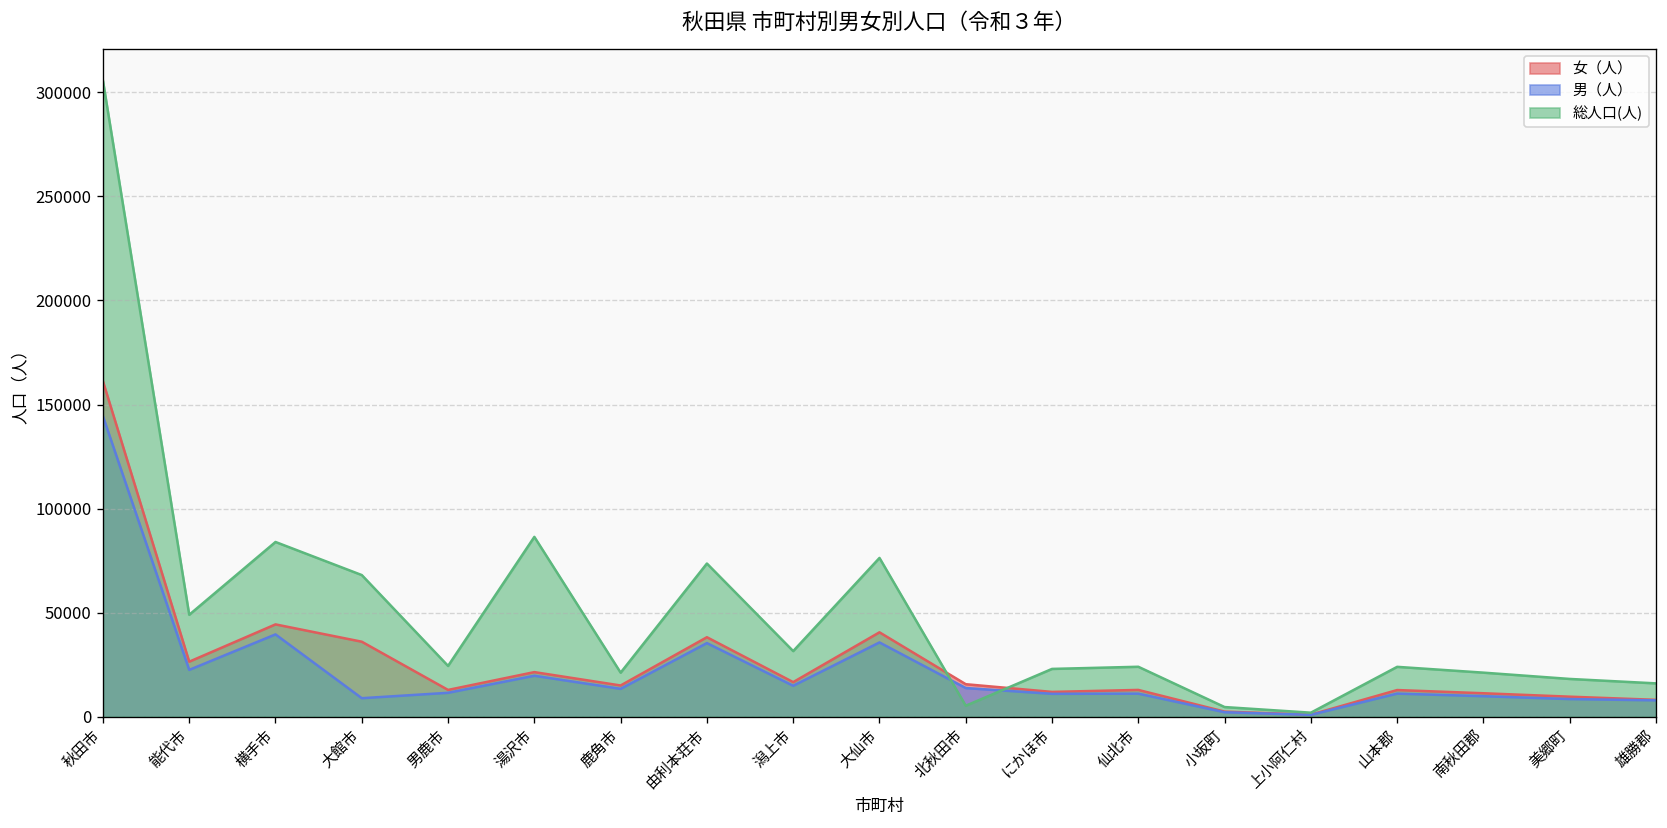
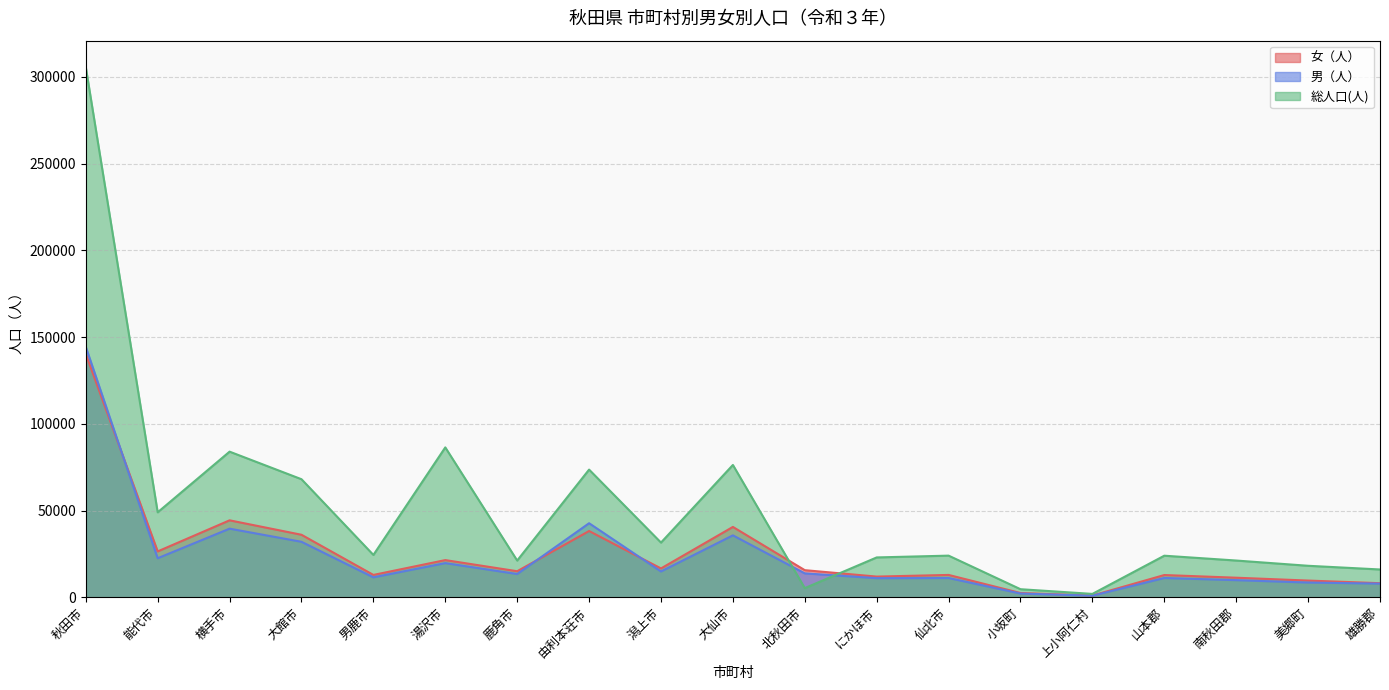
  {
    "女（人）": {
-     "秋田市": 161000,
+     "秋田市": 140000,
      "能代市": 26000,
      "横手市": 44000,
      "大館市": 36000,
      "湯沢市": 21000,
      "鹿角市": 15000,
      "由利本荘市": 38000,
      "潟上市": 17000,
      "大仙市": 41000,
      "北秋田市": 16000,
      "仙北市": 13000,
      "山本郡": 13000
    },
    "男（人）": {
      "秋田市": 144000,
      "能代市": 23000,
      "横手市": 40000,
-     "大館市": 9000,
+     "大館市": 32000,
      "湯沢市": 20000,
      "鹿角市": 13000,
-     "由利本荘市": 35000,
+     "由利本荘市": 43000,
      "潟上市": 15000,
      "大仙市": 36000,
      "北秋田市": 14000,
      "仙北市": 11000,
      "山本郡": 11000
    },
    "総人口(人)": {
      "秋田市": 306000,
      "能代市": 49000,
      "横手市": 84000,
      "大館市": 68000,
      "男鹿市": 24000,
      "湯沢市": 86000,
      "鹿角市": 21000,
      "由利本荘市": 74000,
      "潟上市": 32000,
      "大仙市": 76000,
      "北秋田市": 5000,
      "にかほ市": 23000,
      "仙北市": 24000,
      "小坂町": 5000,
      "山本郡": 24000,
      "南秋田郡": 21000,
      "美郷町": 18000,
      "雄勝郡": 16000
    }
  }
